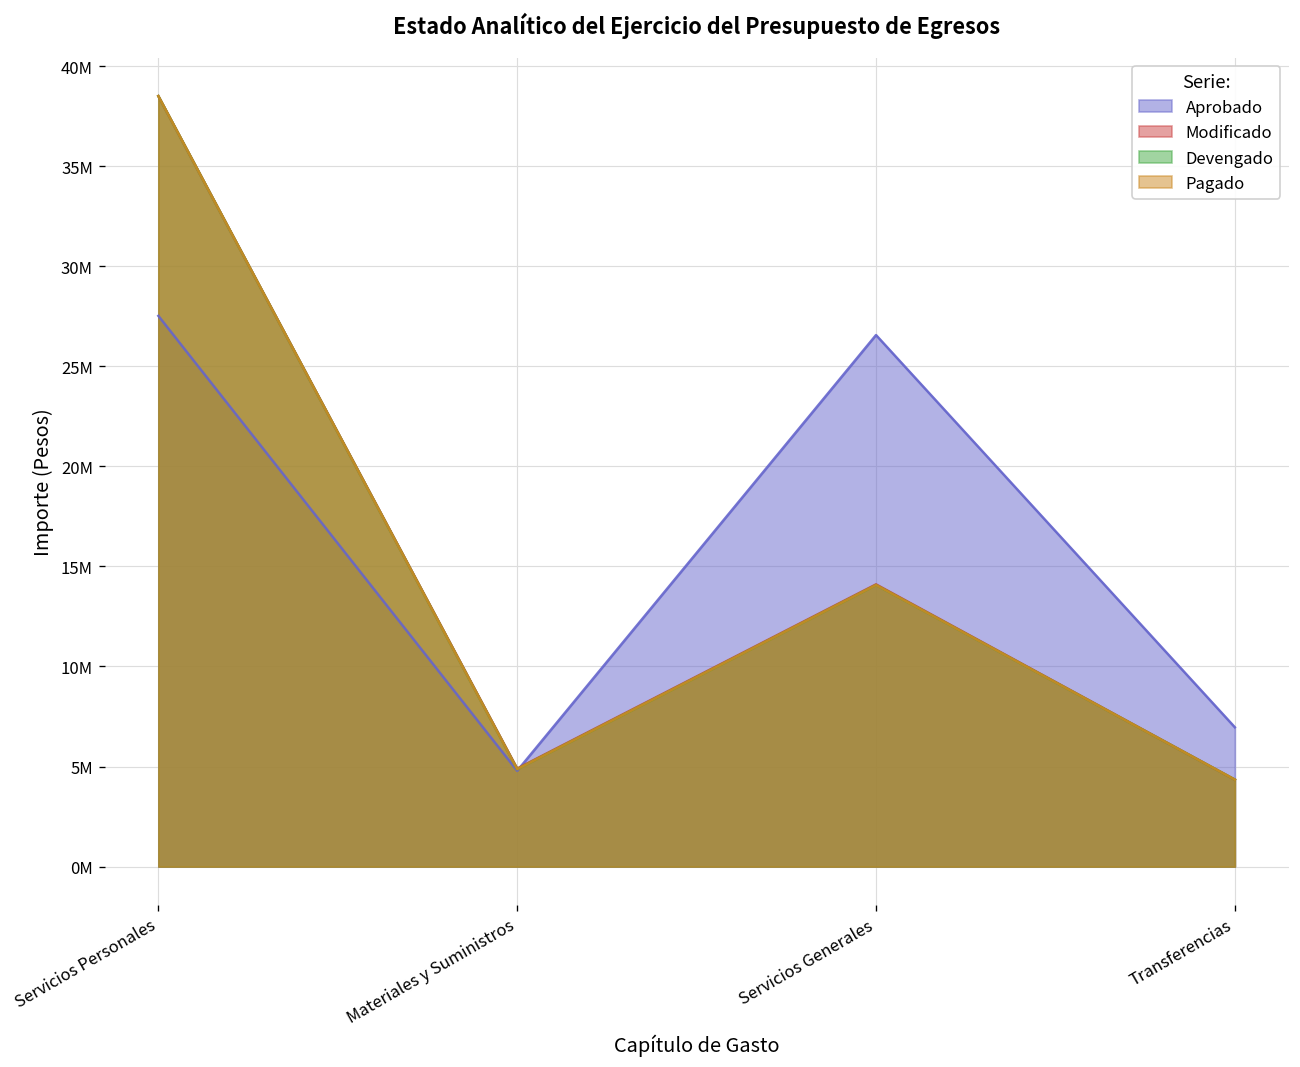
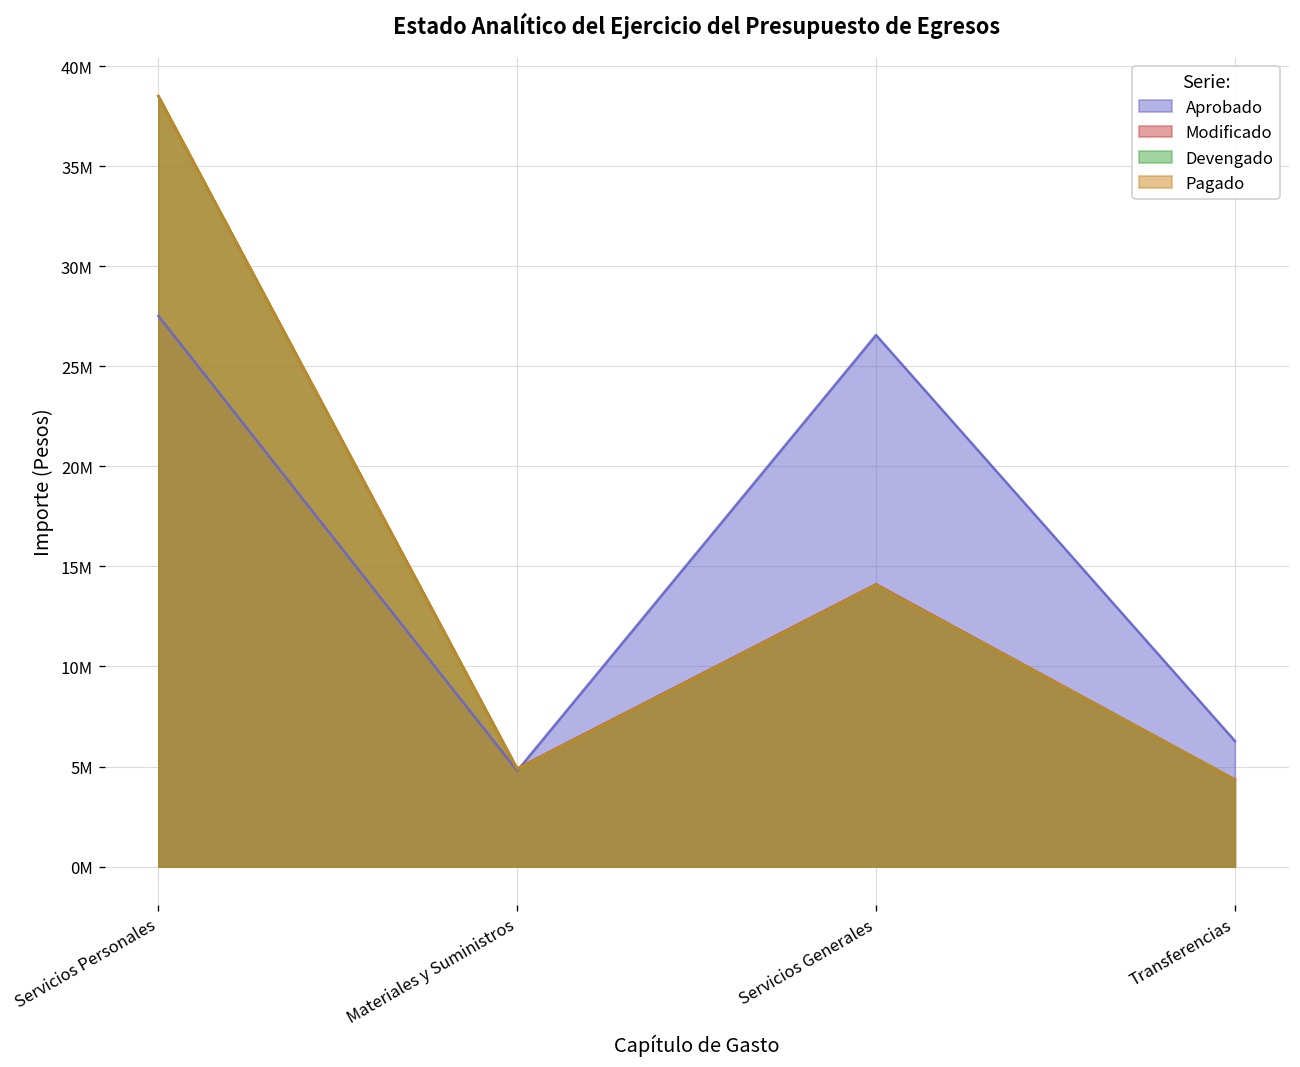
  {
    "Aprobado": {
      "Servicios Personales": 27500000,
      "Servicios Generales": 26600000,
-     "Transferencias": 7000000
+     "Transferencias": 6300000
    }
  }
